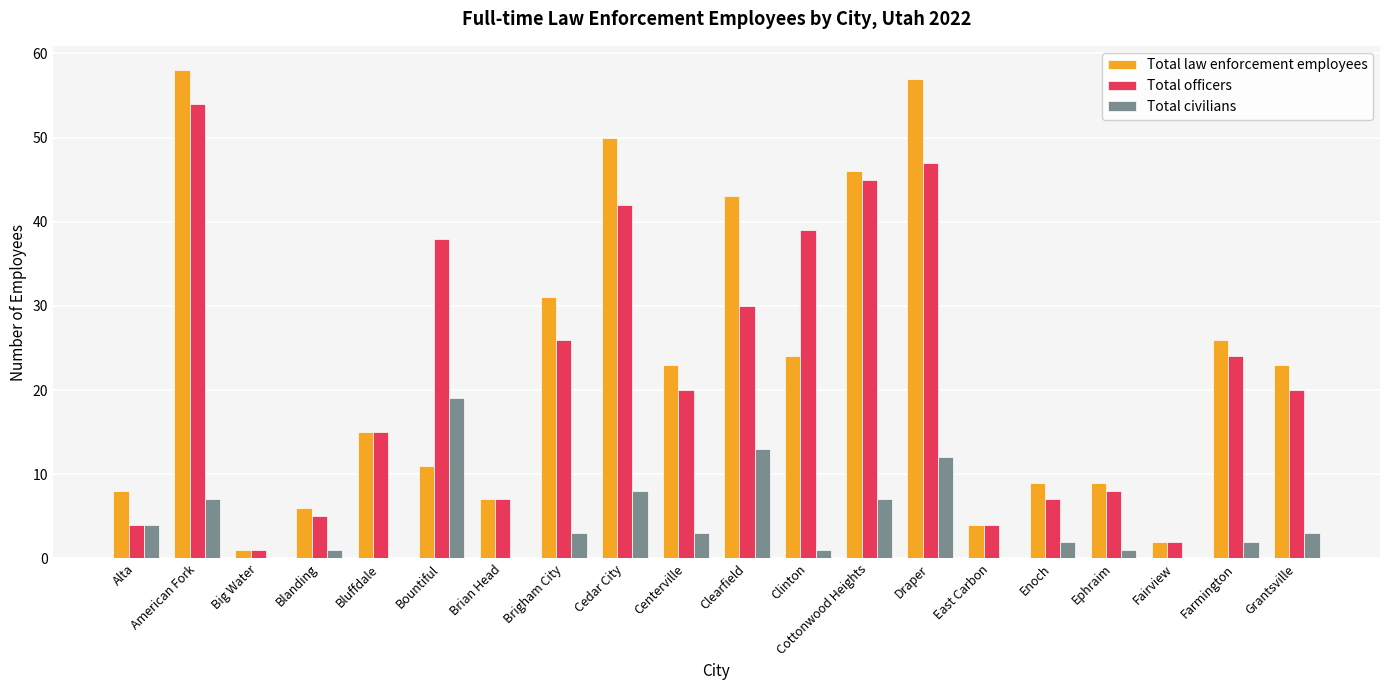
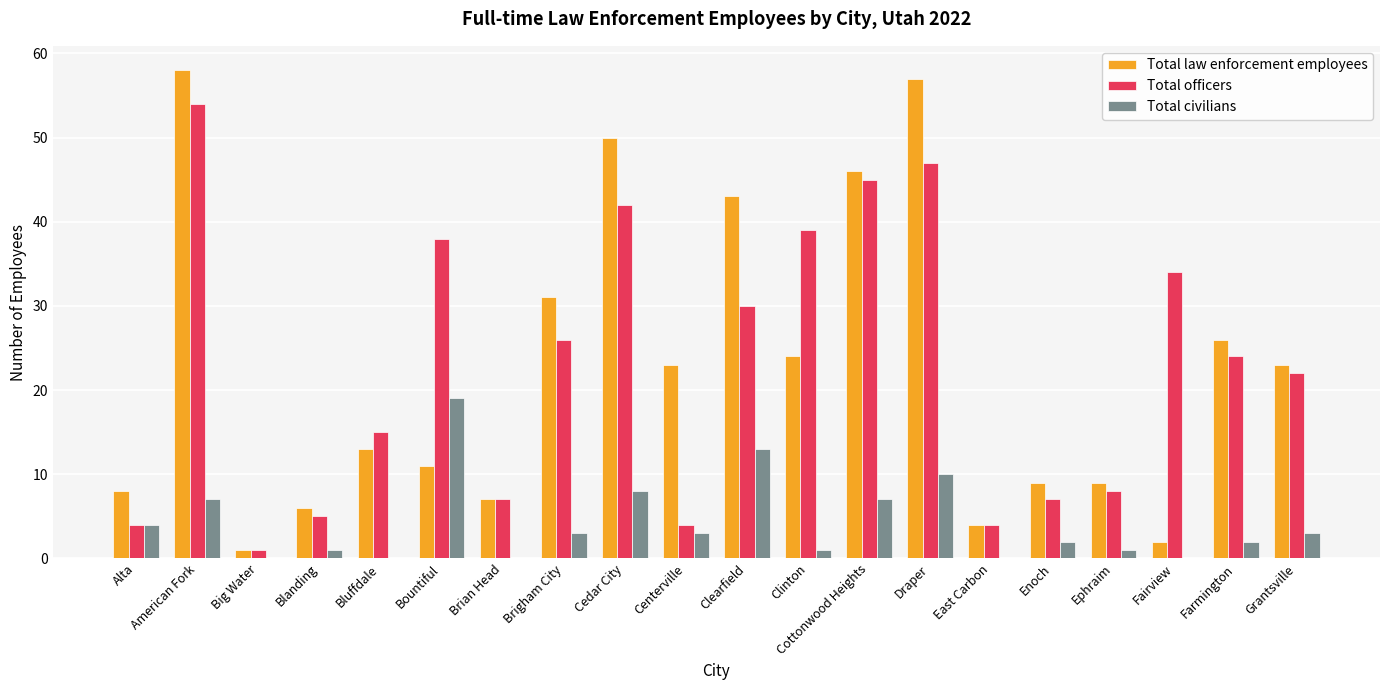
  {
    "Total law enforcement employees": {
      "Alta": 8,
      "American Fork": 58,
      "Big Water": 1,
      "Blanding": 6,
-     "Bluffdale": 15,
+     "Bluffdale": 13,
      "Bountiful": 11,
      "Brian Head": 7,
      "Brigham City": 31,
      "Cedar City": 50,
      "Centerville": 23,
      "Clearfield": 43,
      "Clinton": 24,
      "Cottonwood Heights": 46,
      "Draper": 57,
      "East Carbon": 4,
      "Enoch": 9,
      "Ephraim": 9,
      "Fairview": 2,
      "Farmington": 26,
      "Grantsville": 23
    },
    "Total officers": {
      "Alta": 4,
      "American Fork": 54,
      "Big Water": 1,
      "Blanding": 5,
      "Bluffdale": 15,
      "Bountiful": 38,
      "Brian Head": 7,
      "Brigham City": 26,
      "Cedar City": 42,
-     "Centerville": 20,
+     "Centerville": 4,
      "Clearfield": 30,
      "Clinton": 39,
      "Cottonwood Heights": 45,
      "Draper": 47,
      "East Carbon": 4,
      "Enoch": 7,
      "Ephraim": 8,
-     "Fairview": 2,
+     "Fairview": 34,
      "Farmington": 24,
-     "Grantsville": 20
+     "Grantsville": 22
    },
    "Total civilians": {
      "Alta": 4,
      "American Fork": 7,
      "Big Water": 0,
      "Blanding": 1,
      "Bluffdale": 0,
      "Bountiful": 19,
      "Brian Head": 0,
      "Brigham City": 3,
      "Cedar City": 8,
      "Centerville": 3,
      "Clearfield": 13,
      "Clinton": 1,
      "Cottonwood Heights": 7,
-     "Draper": 12,
+     "Draper": 10,
      "East Carbon": 0,
      "Enoch": 2,
      "Ephraim": 1,
      "Fairview": 0,
      "Farmington": 2,
      "Grantsville": 3
    }
  }
